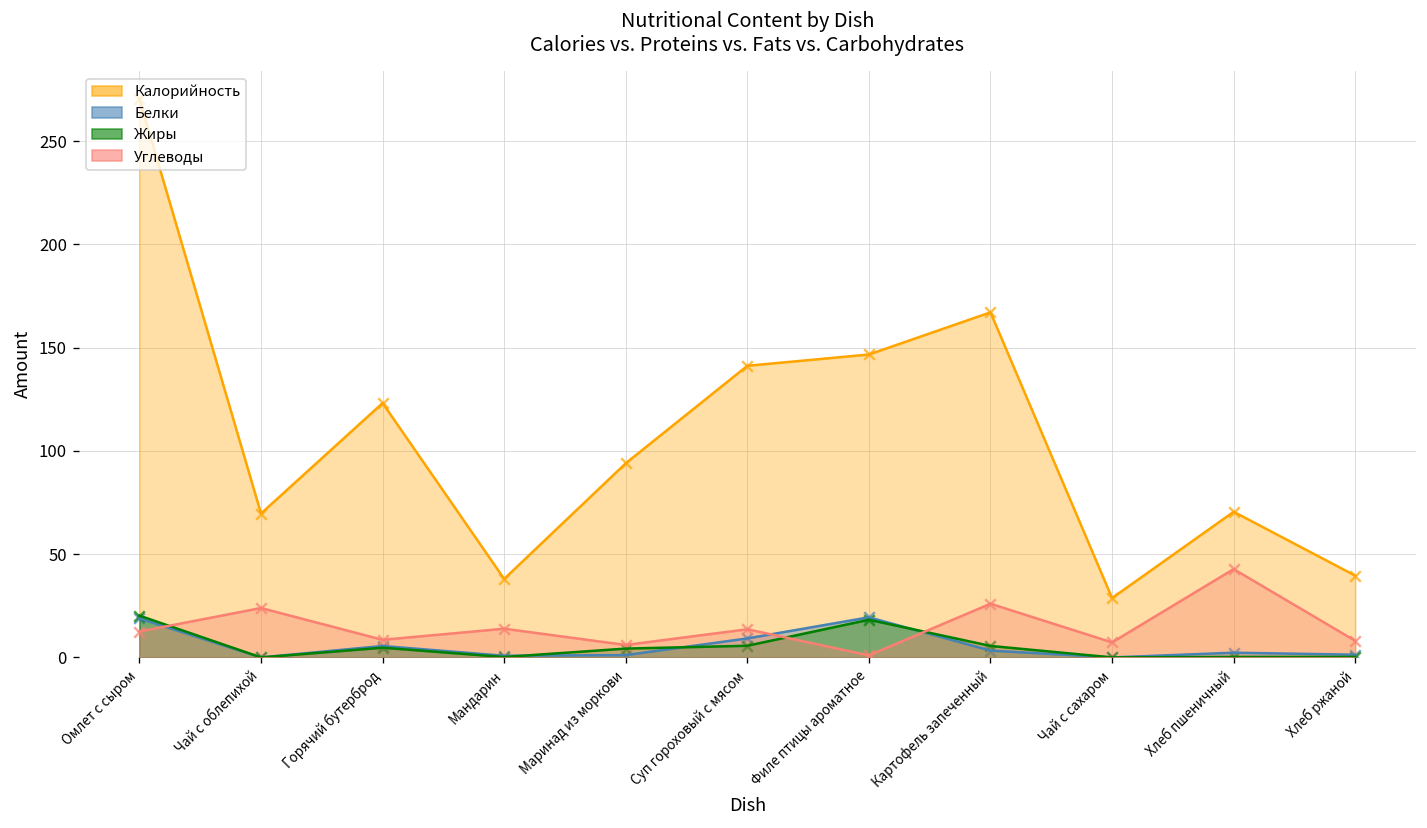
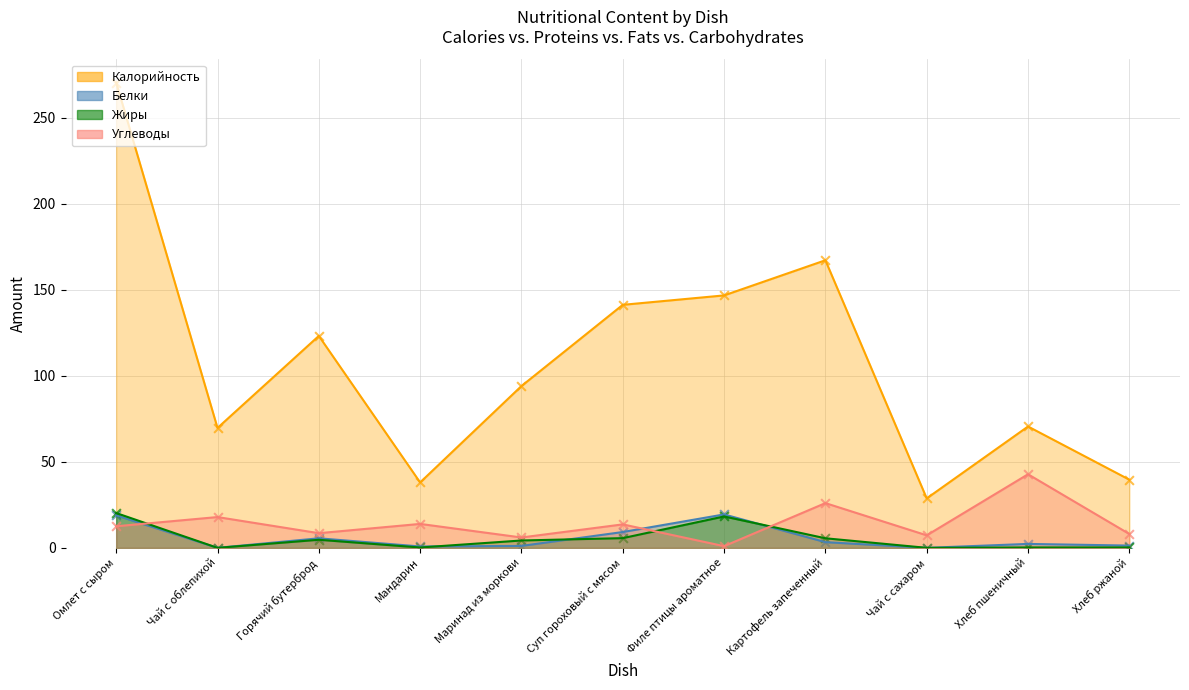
  {
    "Калорийность": {
      "Чай с облепихой": 70,
      "Горячий бутерброд": 123,
      "Мандарин": 38,
      "Маринад из моркови": 94,
      "Суп гороховый с мясом": 141,
      "Филе птицы ароматное": 147,
      "Картофель запеченный": 167,
      "Чай с сахаром": 29,
      "Хлеб пшеничный": 71,
      "Хлеб ржаной": 40
    },
    "Белки": {
      "Маринад из моркови": 1,
      "Суп гороховый с мясом": 9,
      "Картофель запеченный": 3,
      "Хлеб пшеничный": 2
    },
    "Жиры": {
      "Маринад из моркови": 4,
      "Суп гороховый с мясом": 6,
      "Картофель запеченный": 6,
      "Хлеб пшеничный": 0
    },
    "Углеводы": {
      "Омлет с сыром": 13,
-     "Чай с облепихой": 24,
+     "Чай с облепихой": 18,
      "Горячий бутерброд": 9,
      "Мандарин": 14,
      "Маринад из моркови": 6,
      "Суп гороховый с мясом": 14,
      "Филе птицы ароматное": 1,
      "Картофель запеченный": 26,
      "Чай с сахаром": 7,
      "Хлеб пшеничный": 43,
      "Хлеб ржаной": 8
    }
  }
